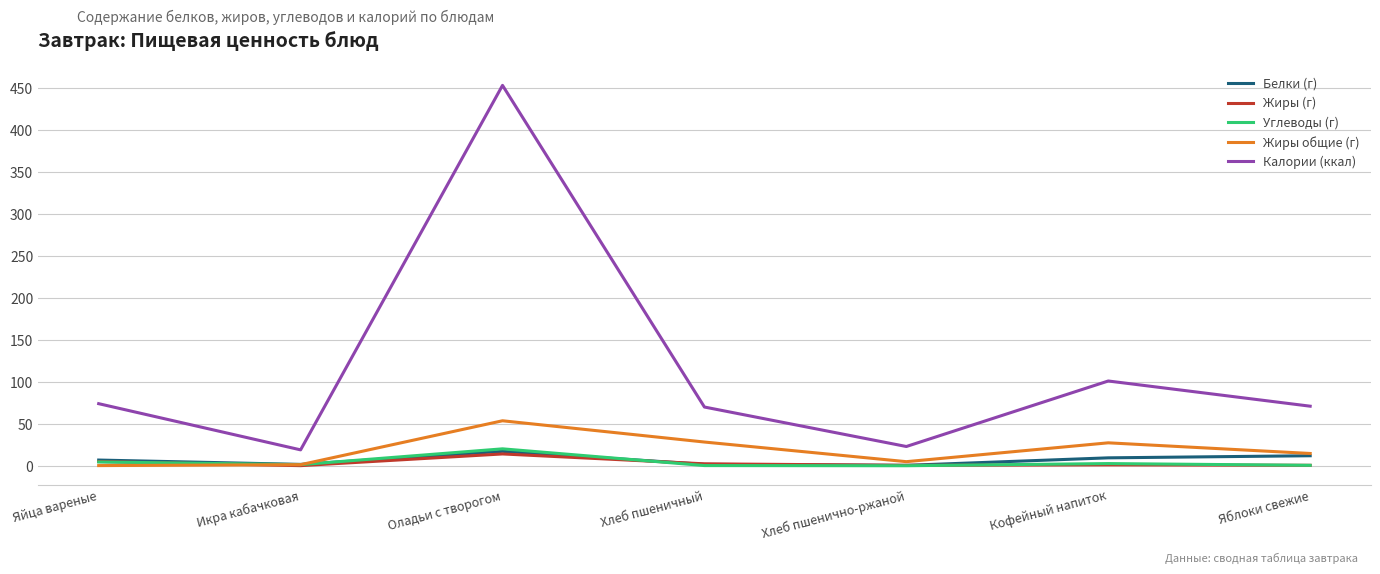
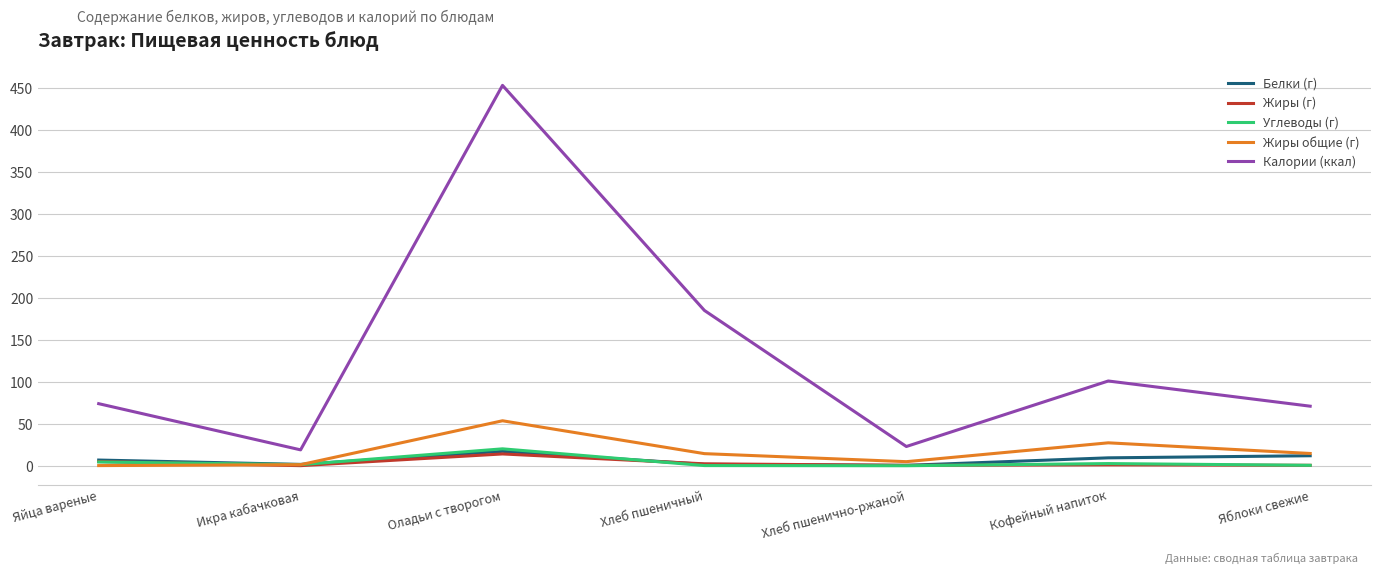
  {
    "Белки (г)": {
      "Кофейный напиток": 10
    },
    "Жиры (г)": {
      "Оладьи с творогом": 10
    },
    "Жиры общие (г)": {
      "Яйца вареные": 0,
      "Оладьи с творогом": 50,
-     "Хлеб пшеничный": 30,
+     "Хлеб пшеничный": 10,
      "Хлеб пшенично-ржаной": 0,
      "Кофейный напиток": 30
    },
    "Калории (ккал)": {
      "Яйца вареные": 70,
      "Икра кабачковая": 20,
      "Оладьи с творогом": 450,
-     "Хлеб пшеничный": 70,
+     "Хлеб пшеничный": 190,
      "Хлеб пшенично-ржаной": 20,
      "Кофейный напиток": 100,
      "Яблоки свежие": 70
    }
  }
